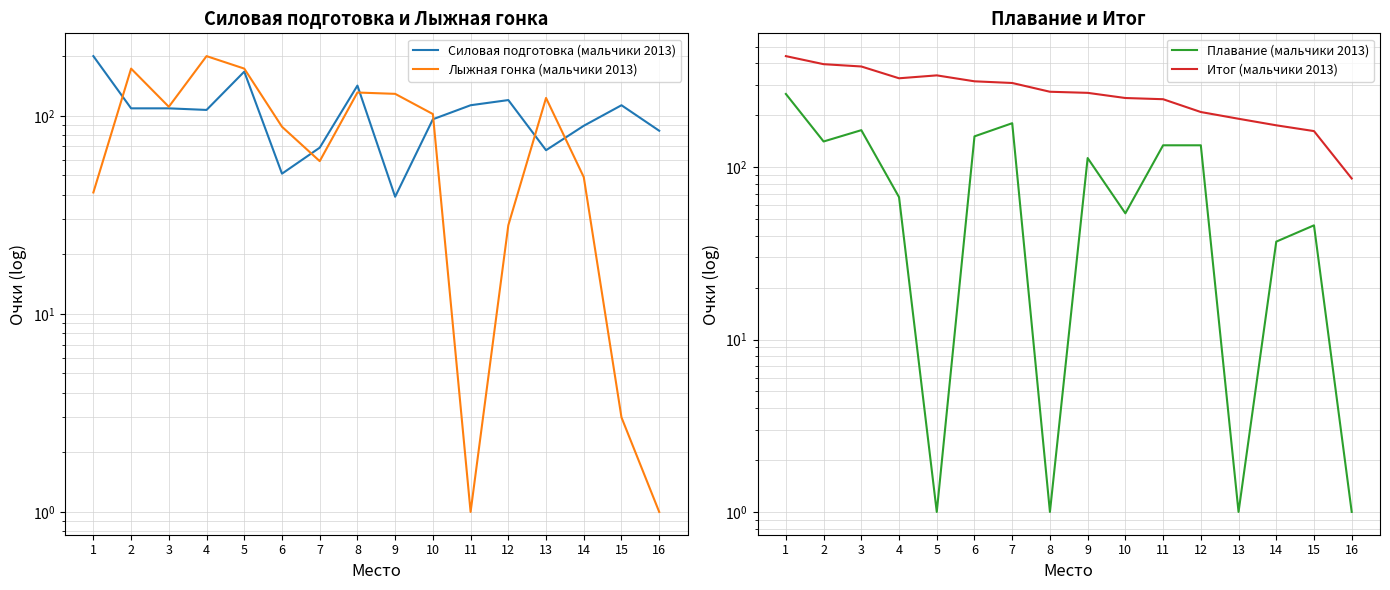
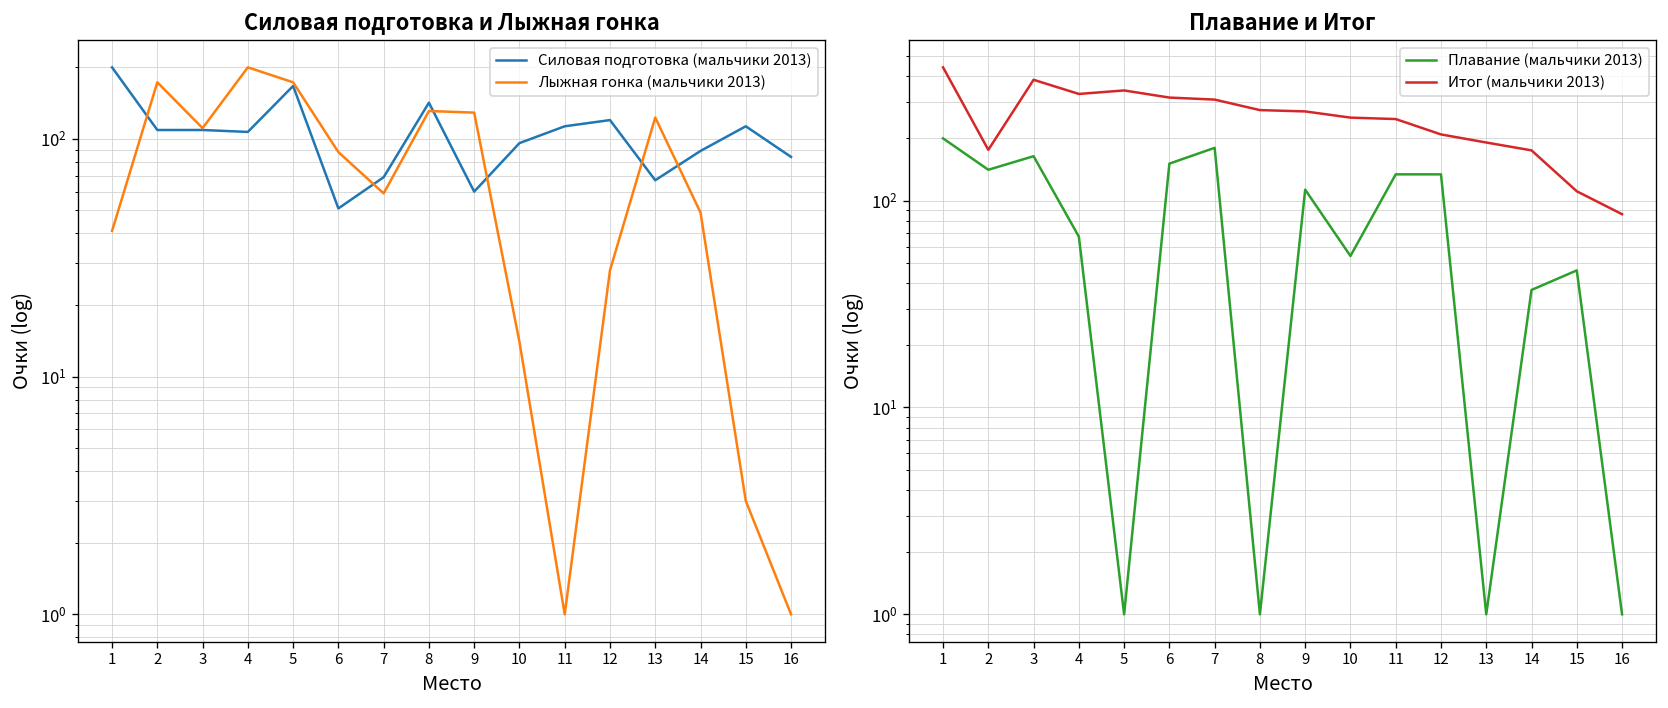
  {
    "Силовая подготовка и Лыжная гонка": {
      "Силовая подготовка (мальчики 2013)": {
        "1": 200,
        "2": 110,
        "4": 110,
        "5": 170,
        "6": 51,
        "7": 69,
        "8": 140,
-       "9": 39,
+       "9": 60,
        "10": 100,
        "11": 110,
        "12": 120,
        "13": 67,
        "14": 90,
        "15": 110,
        "16": 84
      },
      "Лыжная гонка (мальчики 2013)": {
        "1": 41,
        "2": 170,
        "4": 200,
        "5": 170,
        "6": 90,
        "7": 59,
        "8": 130,
        "9": 130,
-       "10": 100,
+       "10": 14,
        "11": 1,
        "12": 28,
        "13": 120,
        "14": 49,
        "15": 3,
        "16": 1
      }
    },
    "Плавание и Итог": {
      "Плавание (мальчики 2013)": {
-       "1": 270,
+       "1": 200,
        "2": 140,
        "3": 160,
        "4": 67,
        "5": 1,
        "6": 150,
        "7": 180,
        "8": 1,
        "9": 110,
        "10": 54,
        "11": 130,
        "12": 130,
        "13": 1,
        "14": 37,
        "15": 46,
        "16": 1
      },
      "Итог (мальчики 2013)": {
        "1": 440,
-       "2": 400,
+       "2": 180,
        "3": 380,
        "4": 330,
        "5": 340,
        "6": 320,
        "7": 310,
        "8": 270,
        "9": 270,
        "10": 250,
        "11": 250,
        "12": 210,
        "13": 190,
        "14": 180,
-       "15": 160,
+       "15": 110,
        "16": 90
      }
    }
  }
